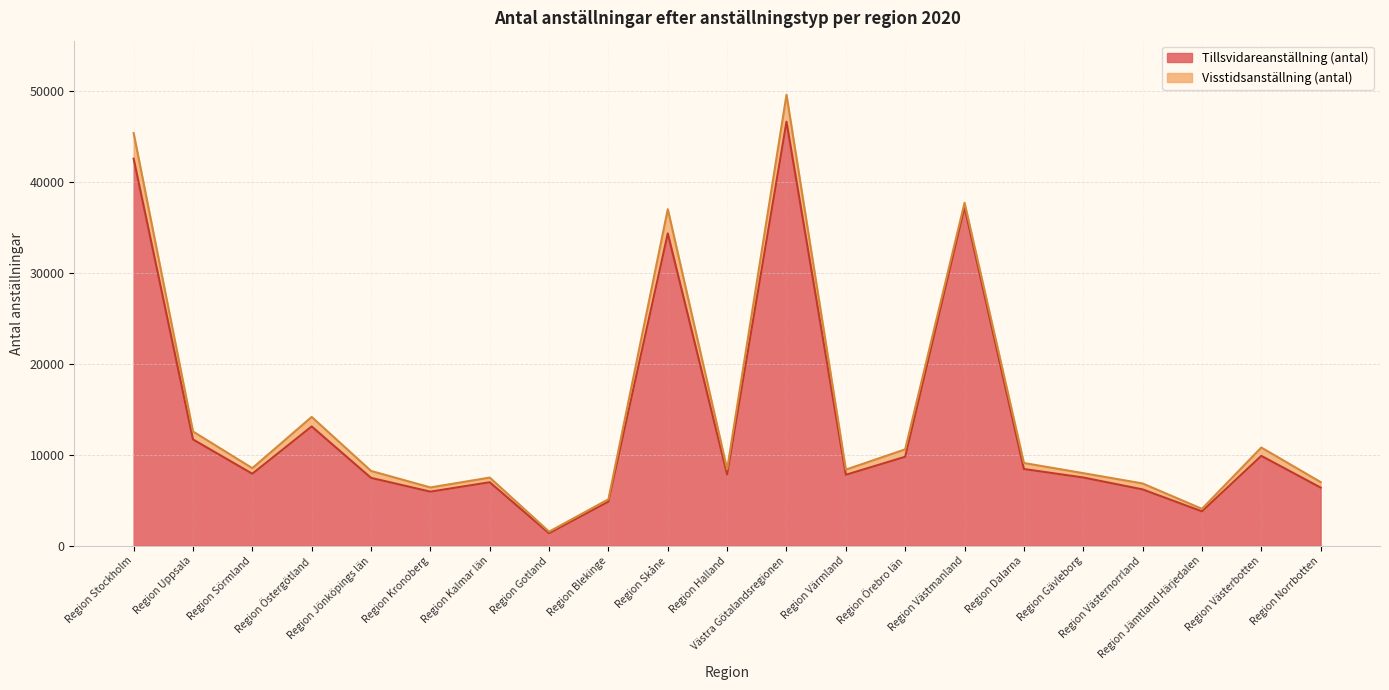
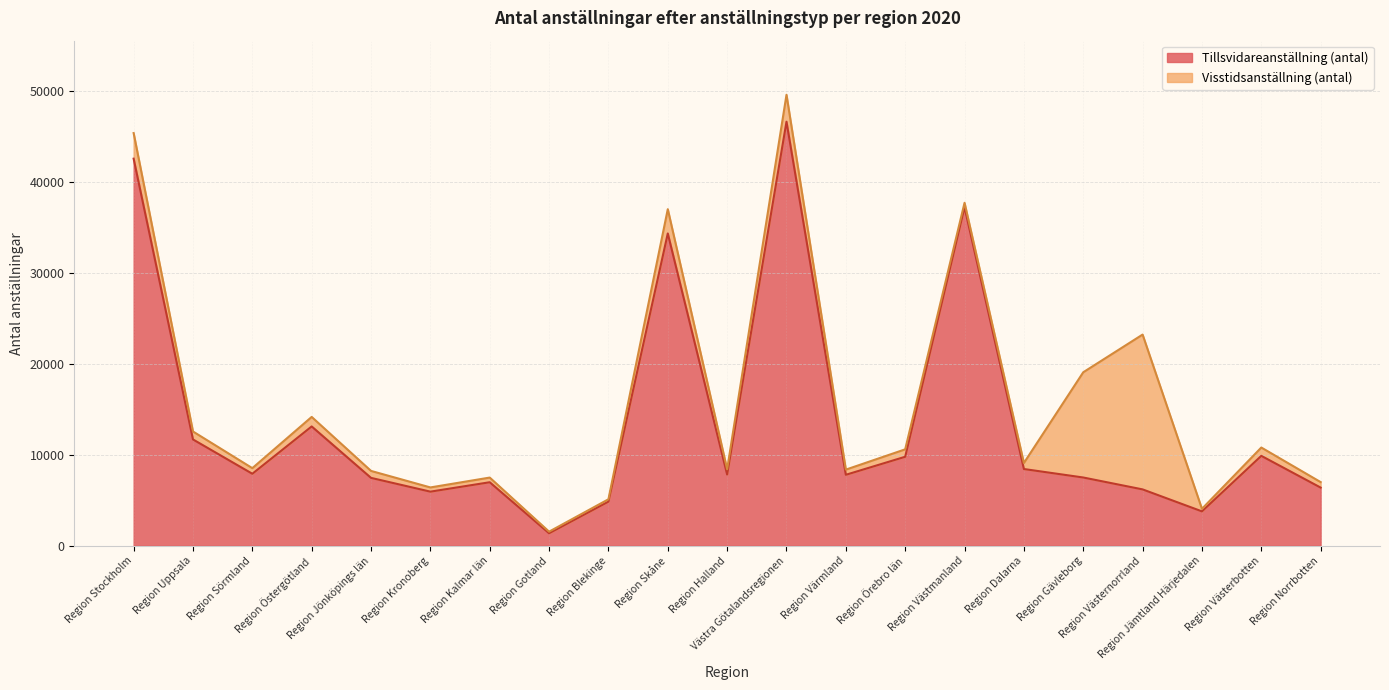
  {
    "Tillsvidareanställning (antal)": {
      "Region Stockholm": 43000,
      "Region Uppsala": 12000,
      "Region Sörmland": 8000,
      "Region Östergötland": 13000,
      "Region Jönköpings län": 7000,
      "Region Kronoberg": 6000,
      "Region Kalmar län": 7000,
      "Region Skåne": 34000,
      "Region Halland": 8000,
      "Västra Götalandsregionen": 47000,
      "Region Värmland": 8000,
      "Region Örebro län": 10000,
      "Region Västmanland": 37000,
      "Region Dalarna": 8000,
      "Region Gävleborg": 7000,
      "Region Västernorrland": 6000,
      "Region Jämtland Härjedalen": 4000,
      "Region Västerbotten": 10000,
      "Region Norrbotten": 6000
    },
    "Visstidsanställning (antal)": {
      "Region Stockholm": 3000,
      "Region Uppsala": 1000,
      "Region Sörmland": 1000,
      "Region Östergötland": 1000,
      "Region Jönköpings län": 1000,
      "Region Kronoberg": 0,
      "Region Kalmar län": 1000,
      "Region Skåne": 3000,
      "Region Halland": 1000,
      "Västra Götalandsregionen": 3000,
      "Region Värmland": 1000,
      "Region Örebro län": 1000,
      "Region Västmanland": 0,
      "Region Dalarna": 1000,
-     "Region Gävleborg": 0,
-     "Region Västernorrland": 1000,
+     "Region Gävleborg": 12000,
+     "Region Västernorrland": 17000,
      "Region Jämtland Härjedalen": 0,
      "Region Västerbotten": 1000,
      "Region Norrbotten": 1000
    }
  }
